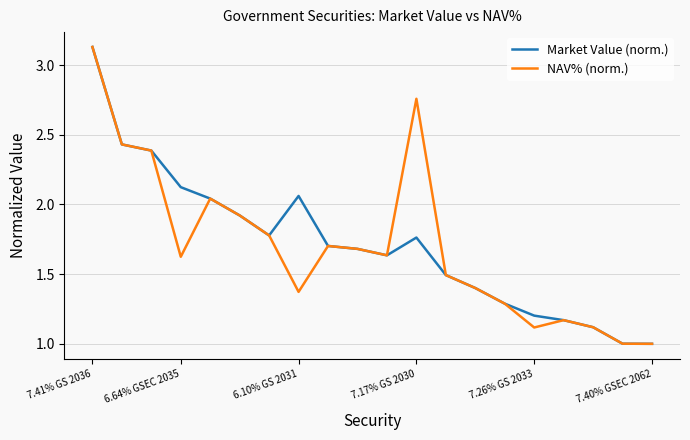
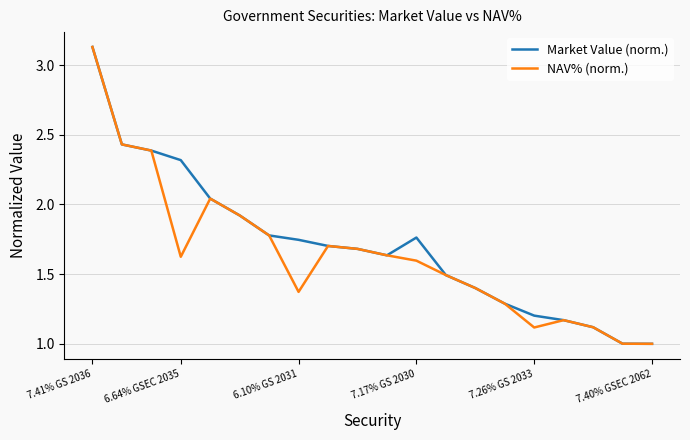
  {
    "Market Value (norm.)": {
-     "6.64% GSEC 2035": 2.12,
-     "6.10% GS 2031": 2.06,
+     "6.64% GSEC 2035": 2.32,
+     "6.10% GS 2031": 1.75,
      "7.17% GS 2030": 1.76,
      "7.26% GS 2033": 1.20
    },
    "NAV% (norm.)": {
      "6.64% GSEC 2035": 1.62,
      "6.10% GS 2031": 1.37,
-     "7.17% GS 2030": 2.76,
+     "7.17% GS 2030": 1.60,
      "7.26% GS 2033": 1.12
    }
  }
